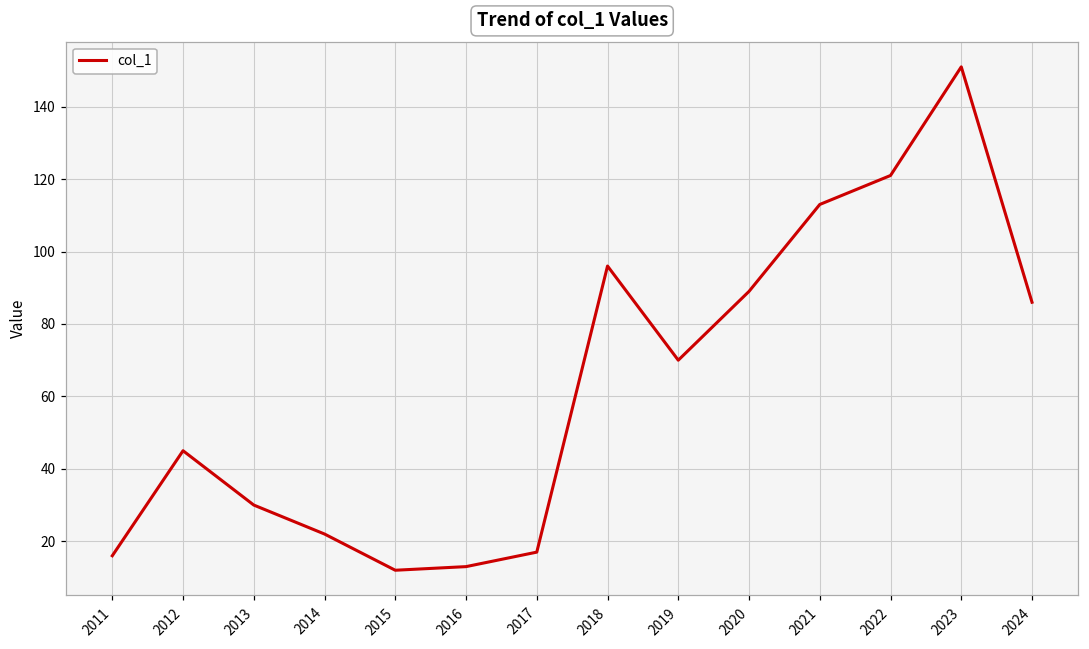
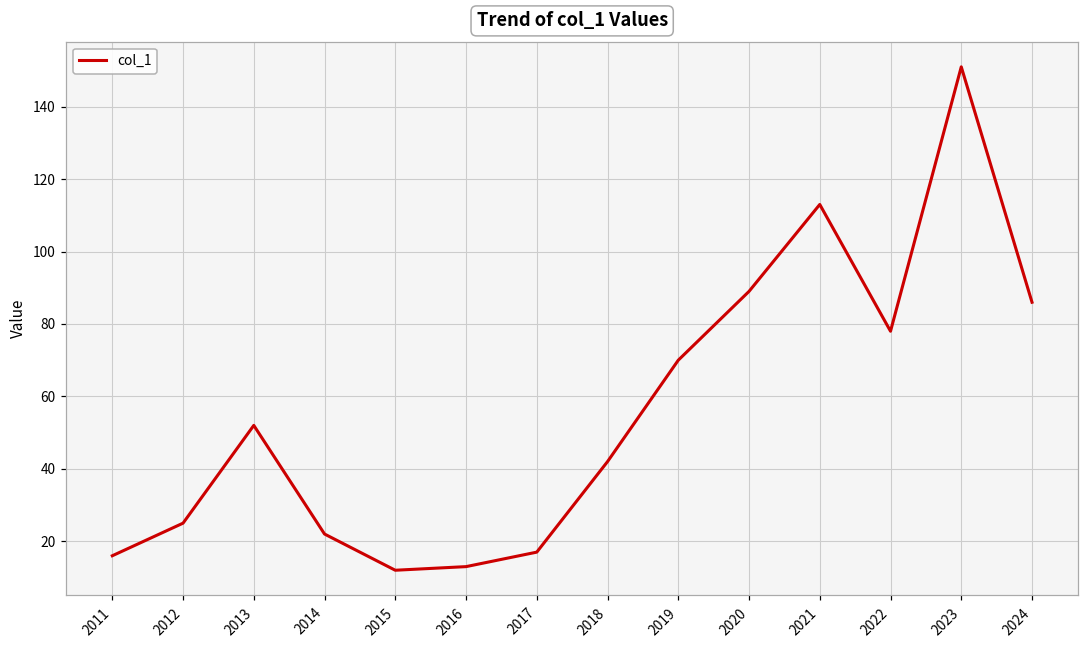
  {
    "2011": 16,
-   "2012": 45,
-   "2013": 30,
+   "2012": 25,
+   "2013": 52,
    "2014": 22,
    "2015": 12,
    "2016": 13,
    "2017": 17,
-   "2018": 96,
+   "2018": 42,
    "2019": 70,
    "2020": 89,
    "2021": 113,
-   "2022": 121,
+   "2022": 78,
    "2023": 151,
    "2024": 86
  }
